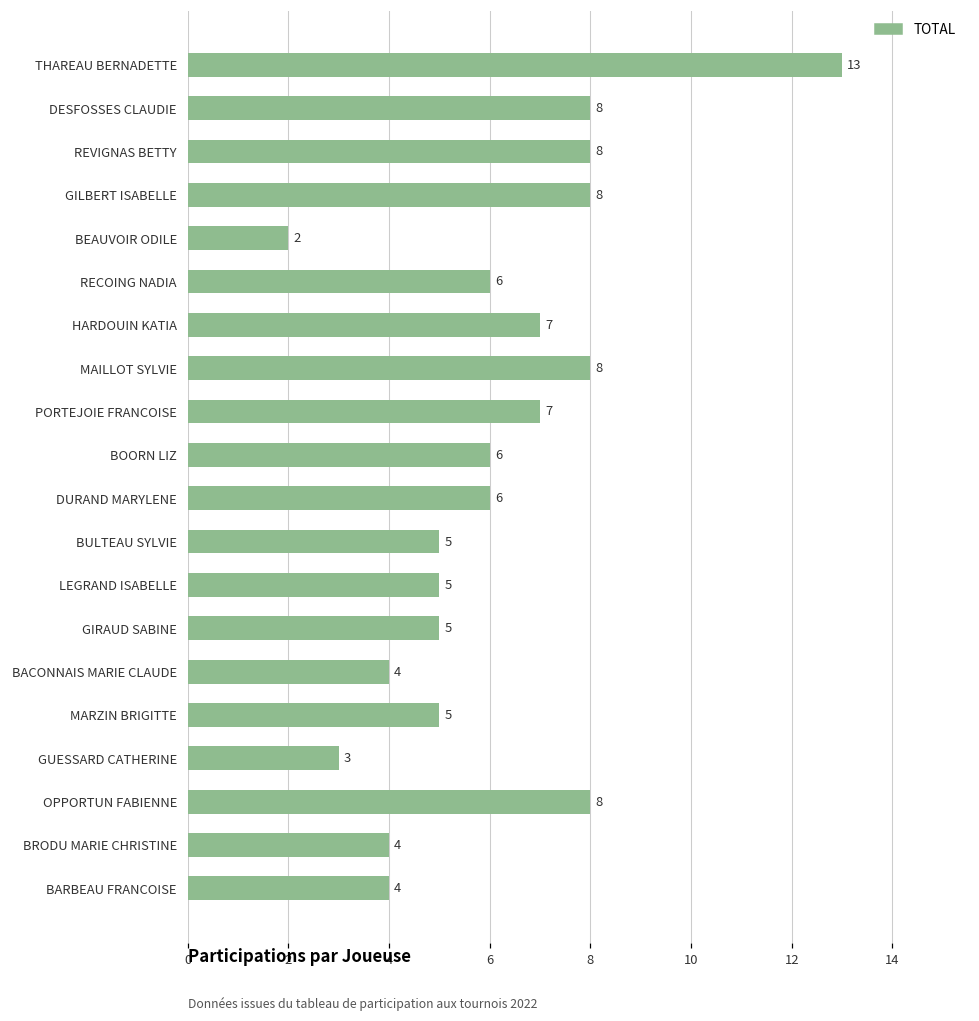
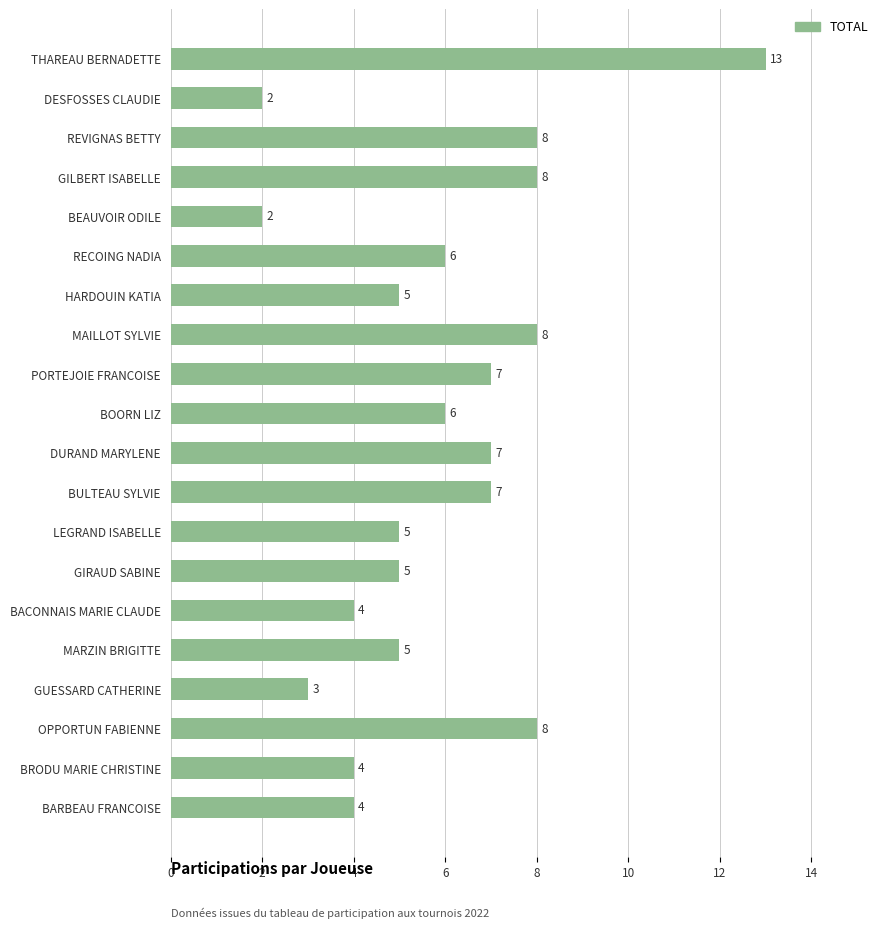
  {
    "THAREAU BERNADETTE": 13,
-   "DESFOSSES CLAUDIE": 8,
+   "DESFOSSES CLAUDIE": 2,
    "REVIGNAS BETTY": 8,
    "GILBERT ISABELLE": 8,
    "BEAUVOIR ODILE": 2,
    "RECOING NADIA": 6,
-   "HARDOUIN KATIA": 7,
+   "HARDOUIN KATIA": 5,
    "MAILLOT SYLVIE": 8,
    "PORTEJOIE FRANCOISE": 7,
    "BOORN LIZ": 6,
-   "DURAND MARYLENE": 6,
-   "BULTEAU SYLVIE": 5,
+   "DURAND MARYLENE": 7,
+   "BULTEAU SYLVIE": 7,
    "LEGRAND ISABELLE": 5,
    "GIRAUD SABINE": 5,
    "BACONNAIS MARIE CLAUDE": 4,
    "MARZIN BRIGITTE": 5,
    "GUESSARD CATHERINE": 3,
    "OPPORTUN FABIENNE": 8,
    "BRODU MARIE CHRISTINE": 4,
    "BARBEAU FRANCOISE": 4
  }
